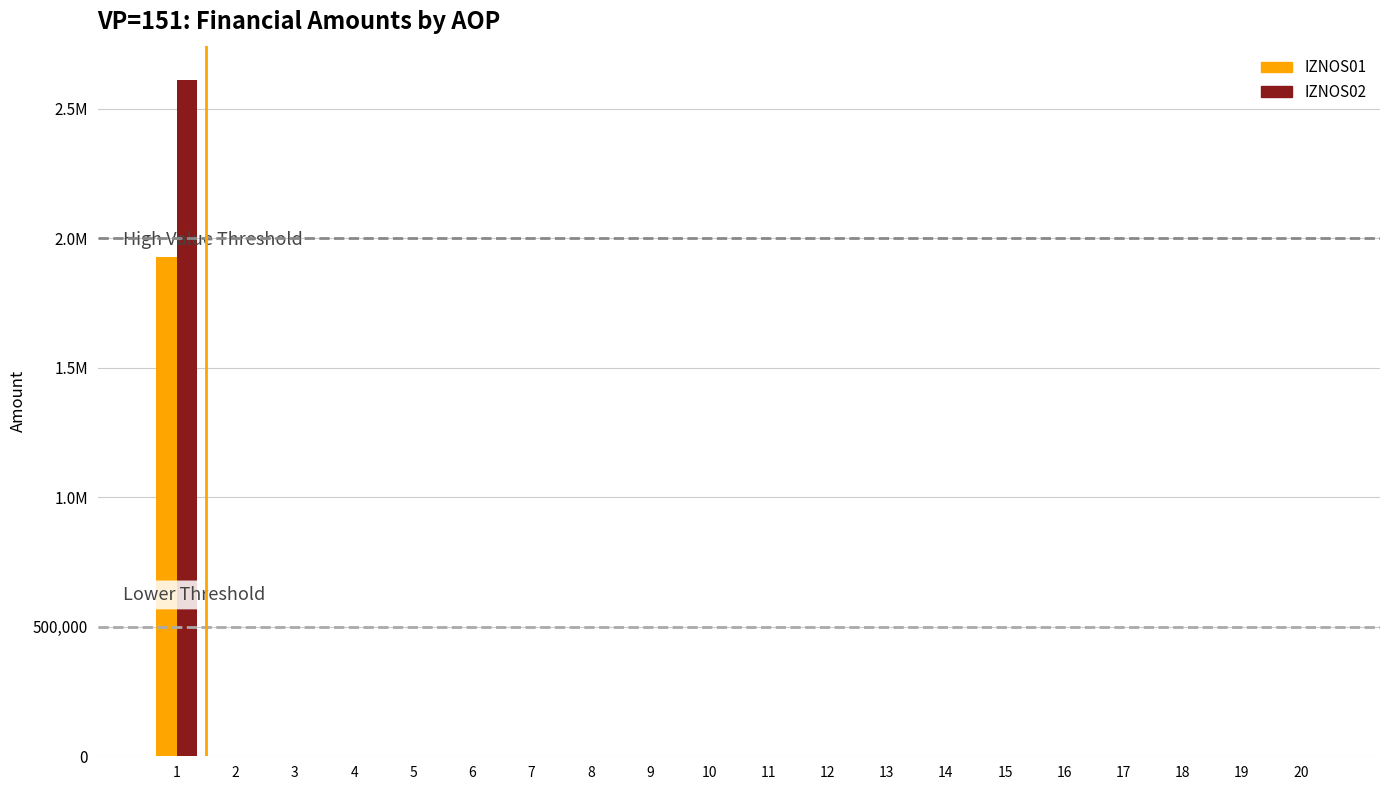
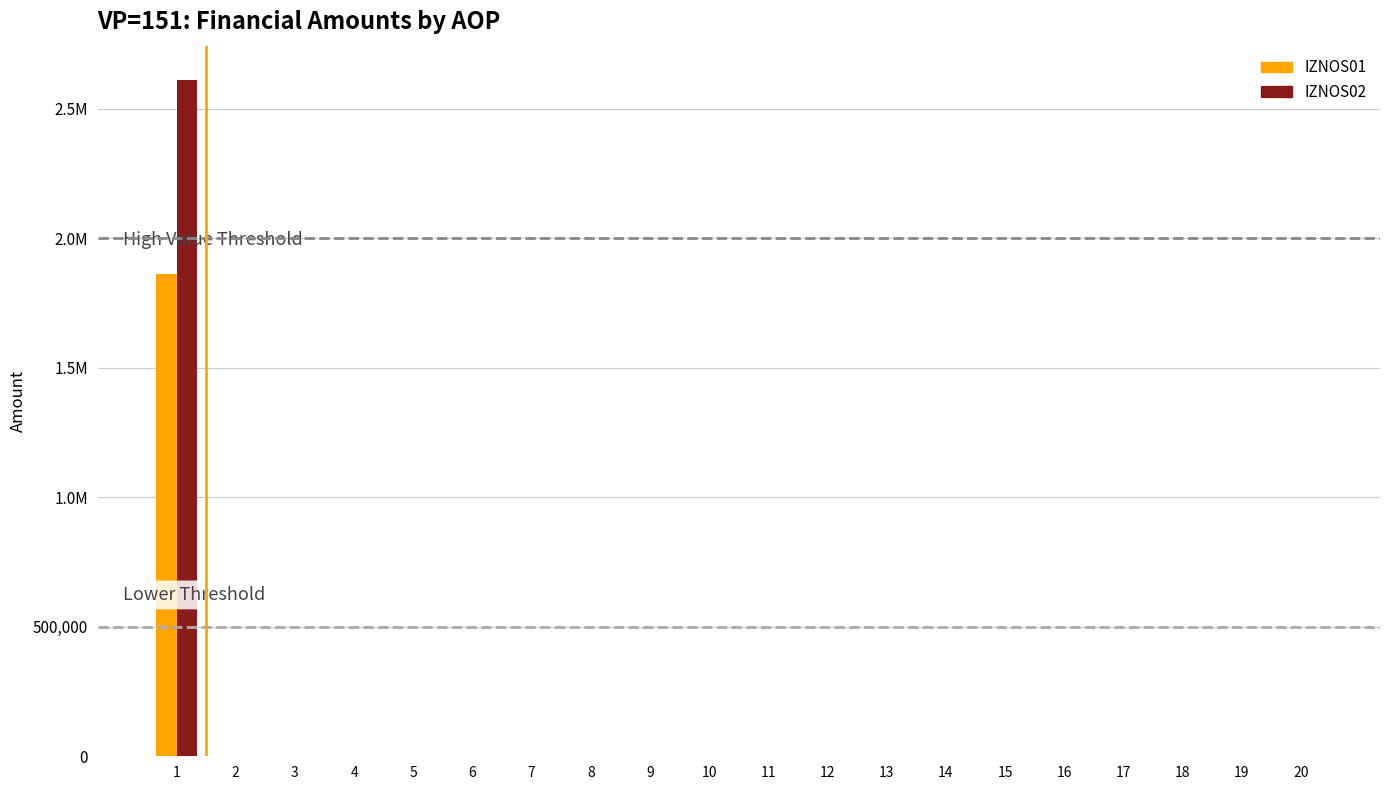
  {
    "IZNOS01": {
-     "1": "1,930,000",
+     "1": "1,860,000",
      "2": "0",
      "3": "0",
      "4": "0",
      "5": "0",
      "6": "0",
      "7": "0",
      "8": "0",
      "9": "0",
      "10": "0",
      "11": "0",
      "12": "0",
      "13": "0",
      "14": "0",
      "15": "0",
      "16": "0",
      "17": "0",
      "18": "0",
      "19": "0",
      "20": "0"
    },
    "IZNOS02": {
      "1": "2,610,000",
      "2": "0",
      "3": "0",
      "4": "0",
      "5": "0",
      "6": "0",
      "7": "0",
      "8": "0",
      "9": "0",
      "10": "0",
      "11": "0",
      "12": "0",
      "13": "0",
      "14": "0",
      "15": "0",
      "16": "0",
      "17": "0",
      "18": "0",
      "19": "0",
      "20": "0"
    }
  }
